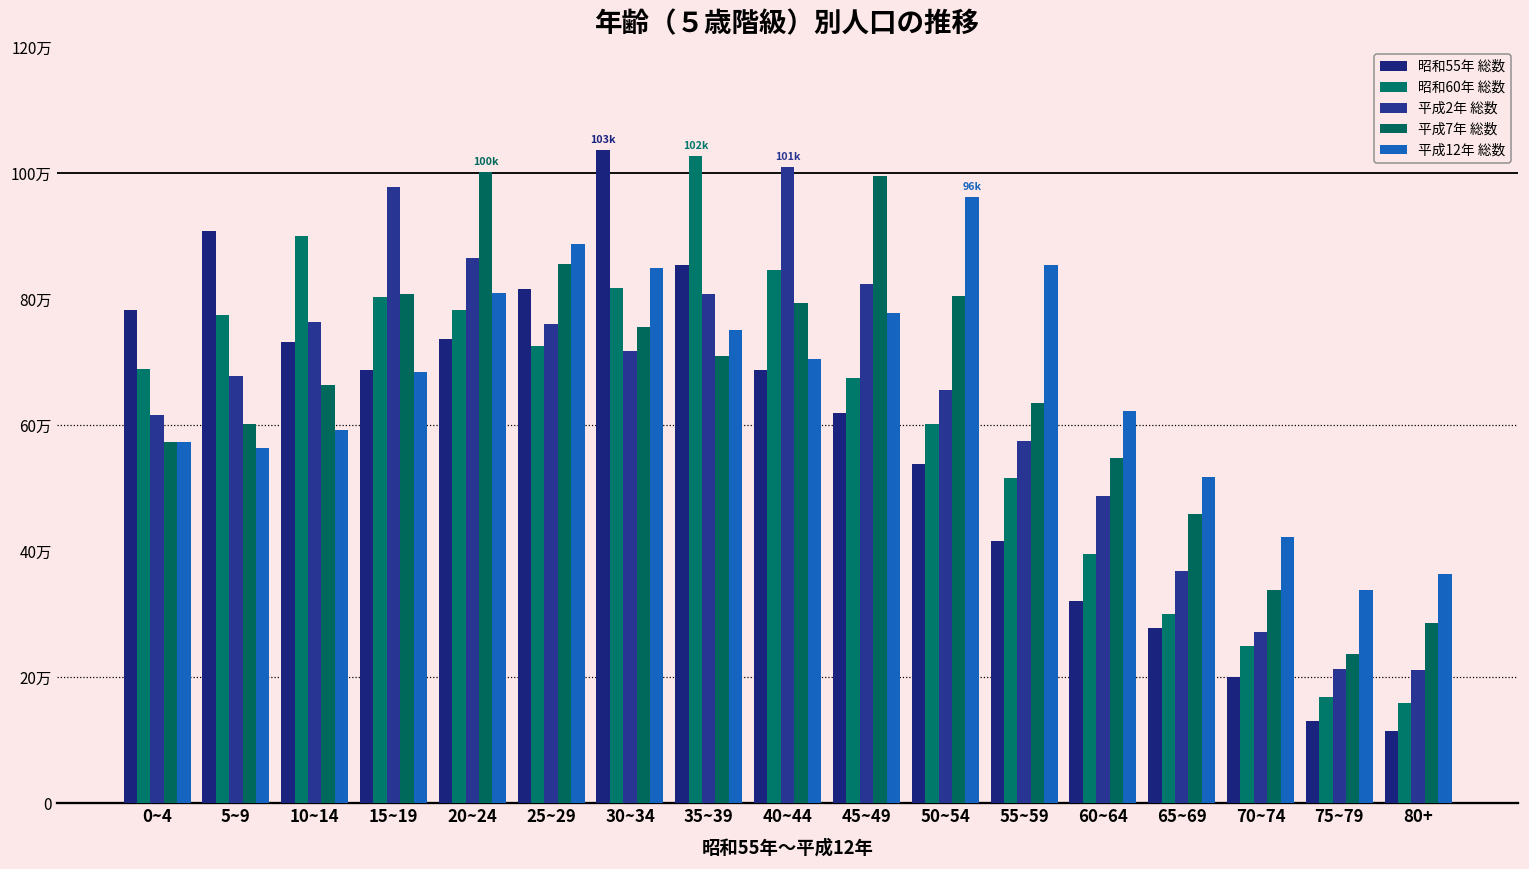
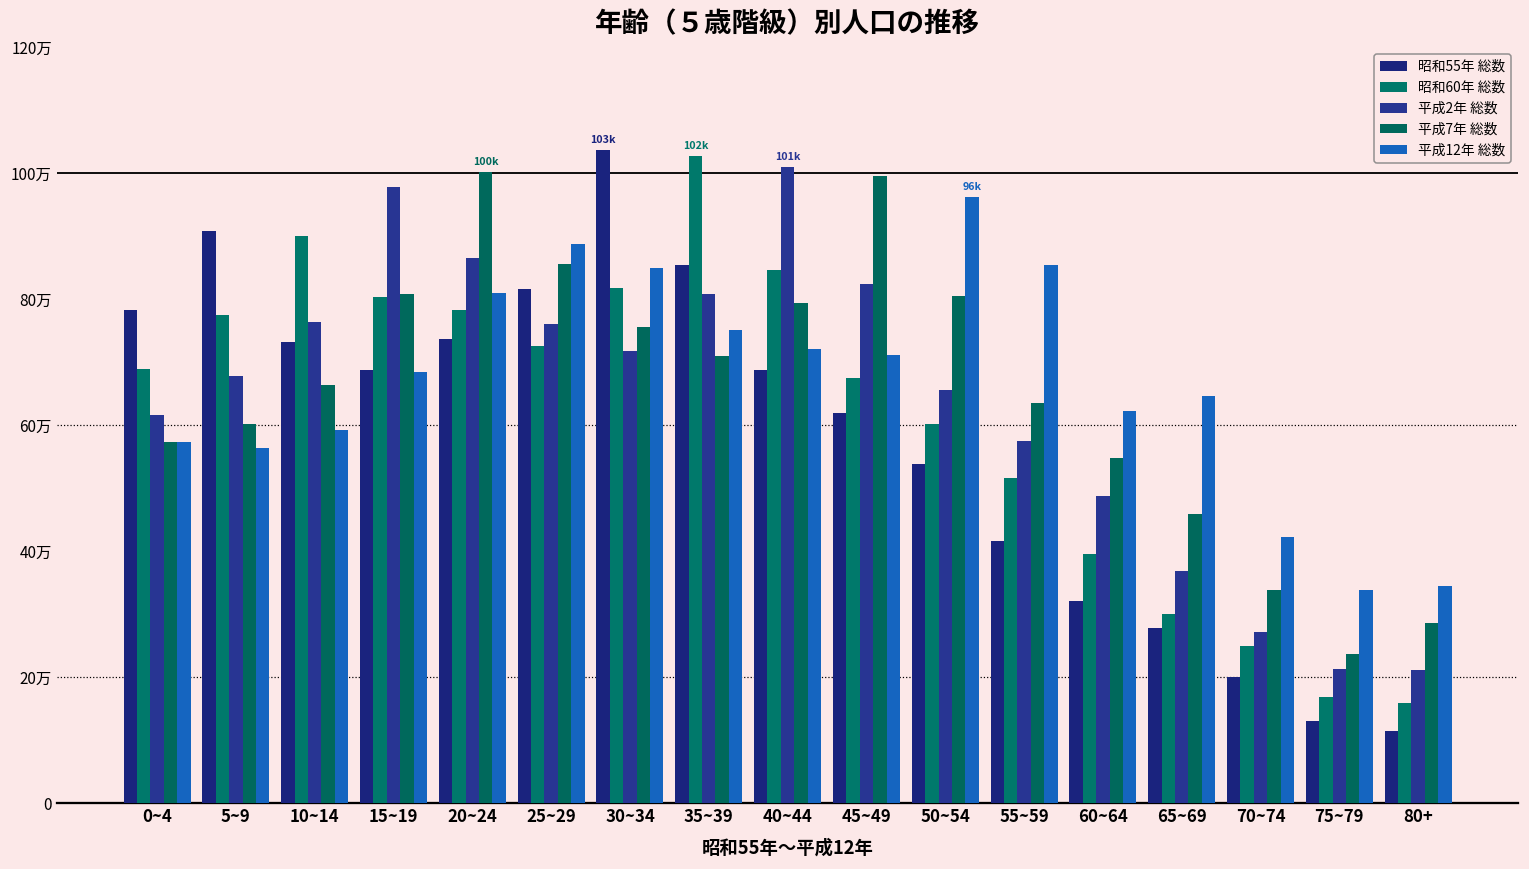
  {
    "平成12年 総数": {
      "0~4": "57万",
      "5~9": "56万",
      "10~14": "59万",
      "15~19": "68万",
      "20~24": "81万",
      "25~29": "89万",
      "30~34": "85万",
      "35~39": "75万",
-     "40~44": "70万",
-     "45~49": "78万",
+     "40~44": "72万",
+     "45~49": "71万",
      "55~59": "85万",
      "60~64": "62万",
-     "65~69": "52万",
+     "65~69": "65万",
      "70~74": "42万",
      "75~79": "34万",
-     "80+": "36万"
+     "80+": "34万"
    }
  }
